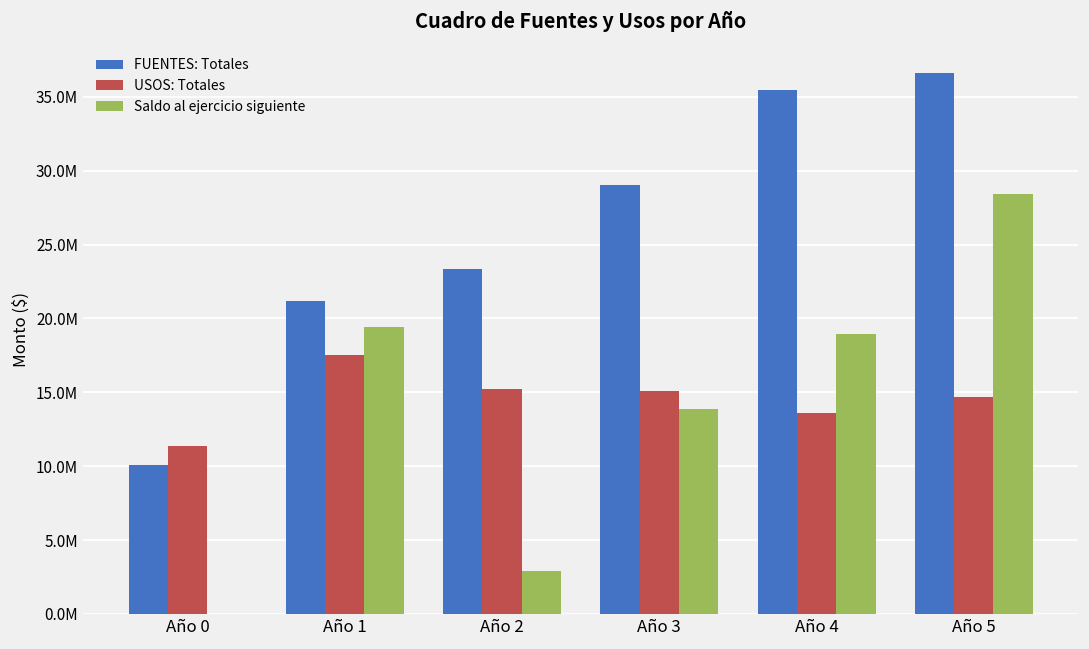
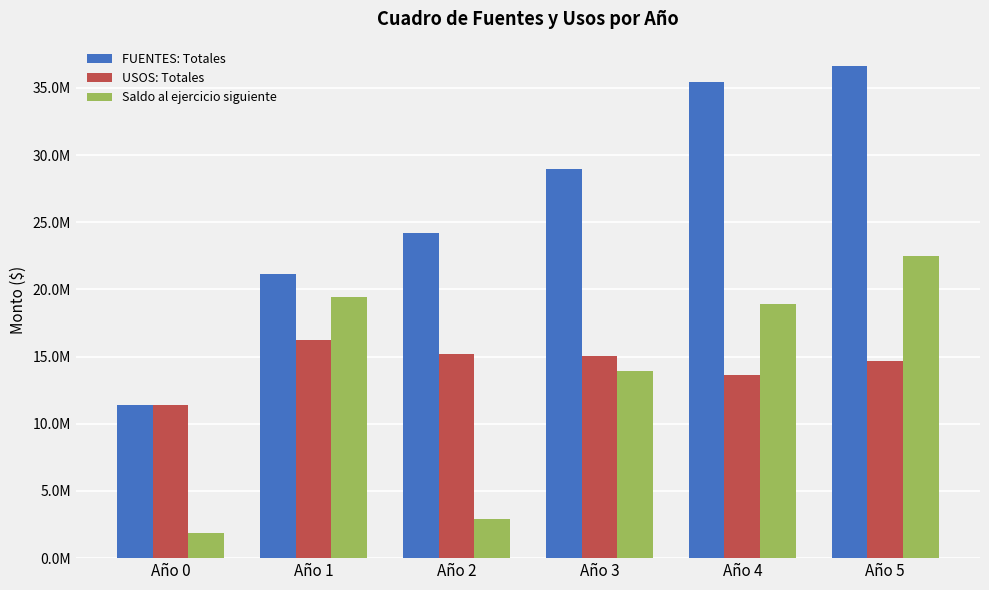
  {
    "FUENTES: Totales": {
-     "Año 0": 10100000,
+     "Año 0": 11400000,
      "Año 1": 21200000,
-     "Año 2": 23300000,
+     "Año 2": 24200000,
      "Año 3": 29000000,
      "Año 4": 35400000,
      "Año 5": 36600000
    },
    "USOS: Totales": {
      "Año 0": 11400000,
-     "Año 1": 17500000,
+     "Año 1": 16200000,
      "Año 2": 15200000,
      "Año 3": 15100000,
      "Año 4": 13600000,
      "Año 5": 14700000
    },
    "Saldo al ejercicio siguiente": {
-     "Año 0": 0,
+     "Año 0": 1800000,
      "Año 1": 19400000,
      "Año 2": 2900000,
      "Año 3": 13900000,
      "Año 4": 19000000,
-     "Año 5": 28400000
+     "Año 5": 22500000
    }
  }
